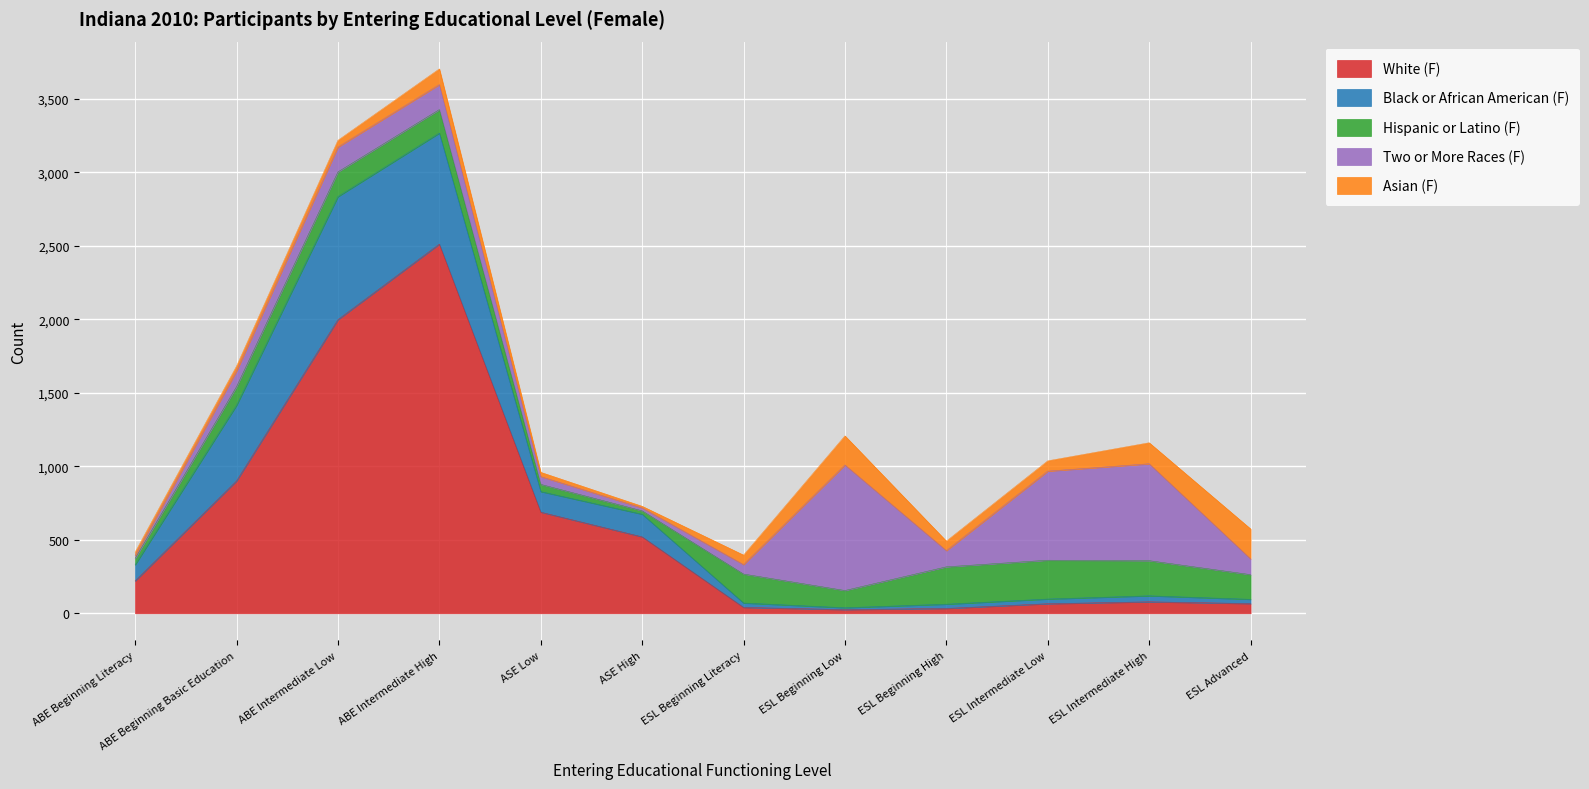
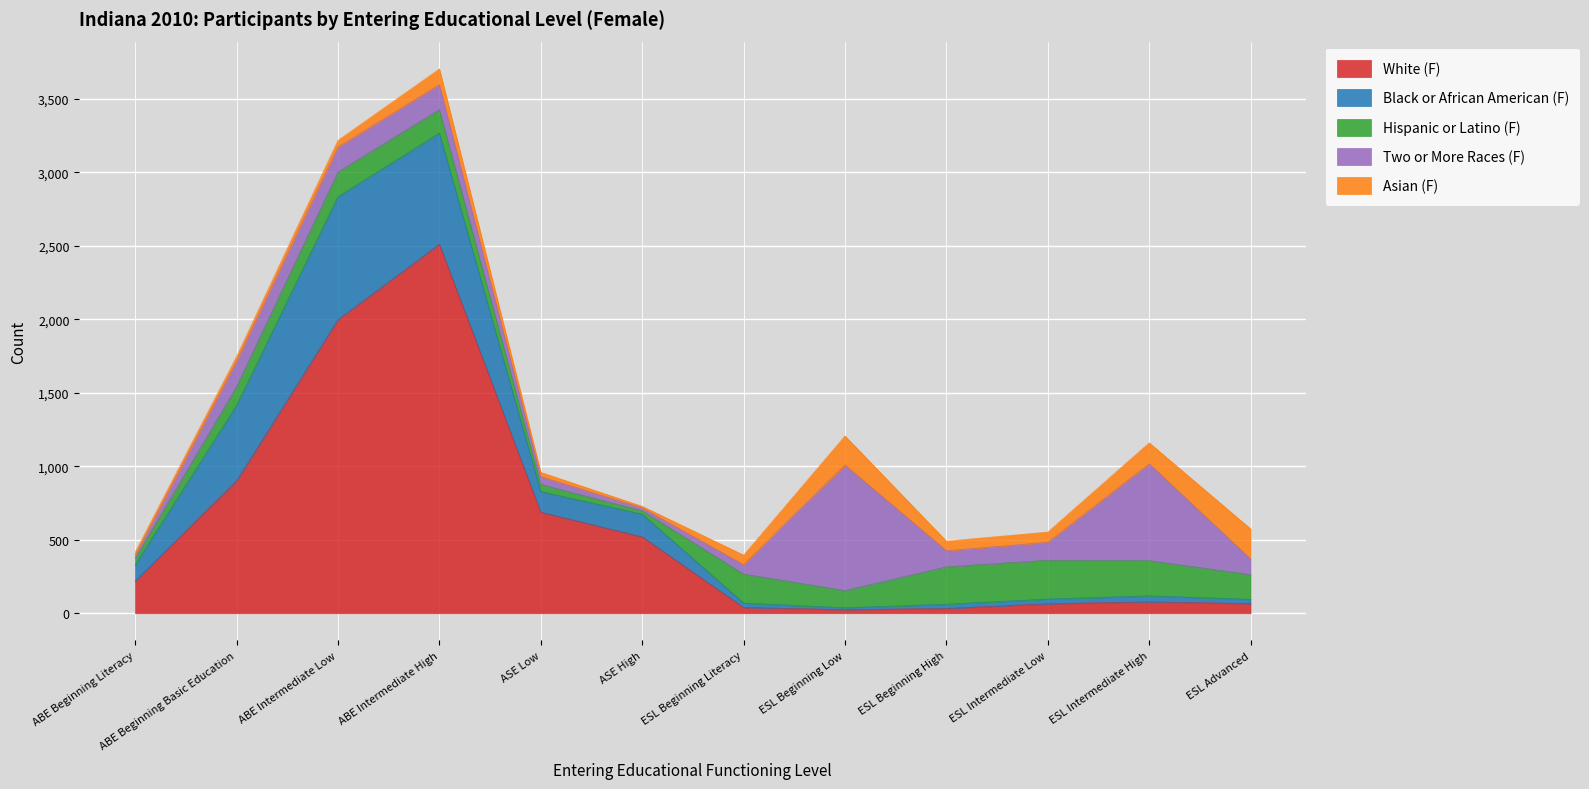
  {
    "White (F)": {
      "ABE Beginning Literacy": "220",
      "ABE Beginning Basic Education": "900",
      "ABE Intermediate Low": "2,000",
      "ABE Intermediate High": "2,510",
      "ASE Low": "690",
      "ASE High": "520",
      "ESL Beginning Literacy": "40",
      "ESL Beginning High": "30",
      "ESL Intermediate Low": "70",
      "ESL Intermediate High": "80",
      "ESL Advanced": "70"
    },
    "Black or African American (F)": {
      "ABE Beginning Literacy": "110",
      "ABE Beginning Basic Education": "510",
      "ABE Intermediate Low": "840",
      "ABE Intermediate High": "760",
      "ASE Low": "140",
      "ASE High": "150",
      "ESL Beginning Literacy": "30",
      "ESL Beginning High": "30",
      "ESL Intermediate Low": "30",
      "ESL Intermediate High": "40",
      "ESL Advanced": "30"
    },
    "Hispanic or Latino (F)": {
      "ABE Beginning Literacy": "40",
      "ABE Beginning Basic Education": "130",
      "ABE Intermediate Low": "170",
      "ABE Intermediate High": "160",
      "ASE Low": "50",
      "ASE High": "20",
      "ESL Beginning Literacy": "200",
      "ESL Beginning Low": "120",
      "ESL Beginning High": "250",
      "ESL Intermediate Low": "260",
      "ESL Intermediate High": "240",
      "ESL Advanced": "170"
    },
    "Two or More Races (F)": {
      "ABE Beginning Literacy": "20",
-     "ABE Beginning Basic Education": "110",
+     "ABE Beginning Basic Education": "170",
      "ABE Intermediate Low": "170",
      "ABE Intermediate High": "170",
      "ASE Low": "50",
      "ESL Beginning Literacy": "60",
      "ESL Beginning Low": "850",
      "ESL Beginning High": "110",
-     "ESL Intermediate Low": "610",
+     "ESL Intermediate Low": "120",
      "ESL Intermediate High": "660",
      "ESL Advanced": "110"
    },
    "Asian (F)": {
      "ABE Beginning Literacy": "20",
      "ABE Beginning Basic Education": "30",
      "ABE Intermediate Low": "50",
      "ABE Intermediate High": "110",
      "ASE Low": "30",
      "ESL Beginning Literacy": "70",
      "ESL Beginning Low": "200",
      "ESL Beginning High": "70",
      "ESL Intermediate Low": "70",
      "ESL Intermediate High": "140",
      "ESL Advanced": "200"
    }
  }
